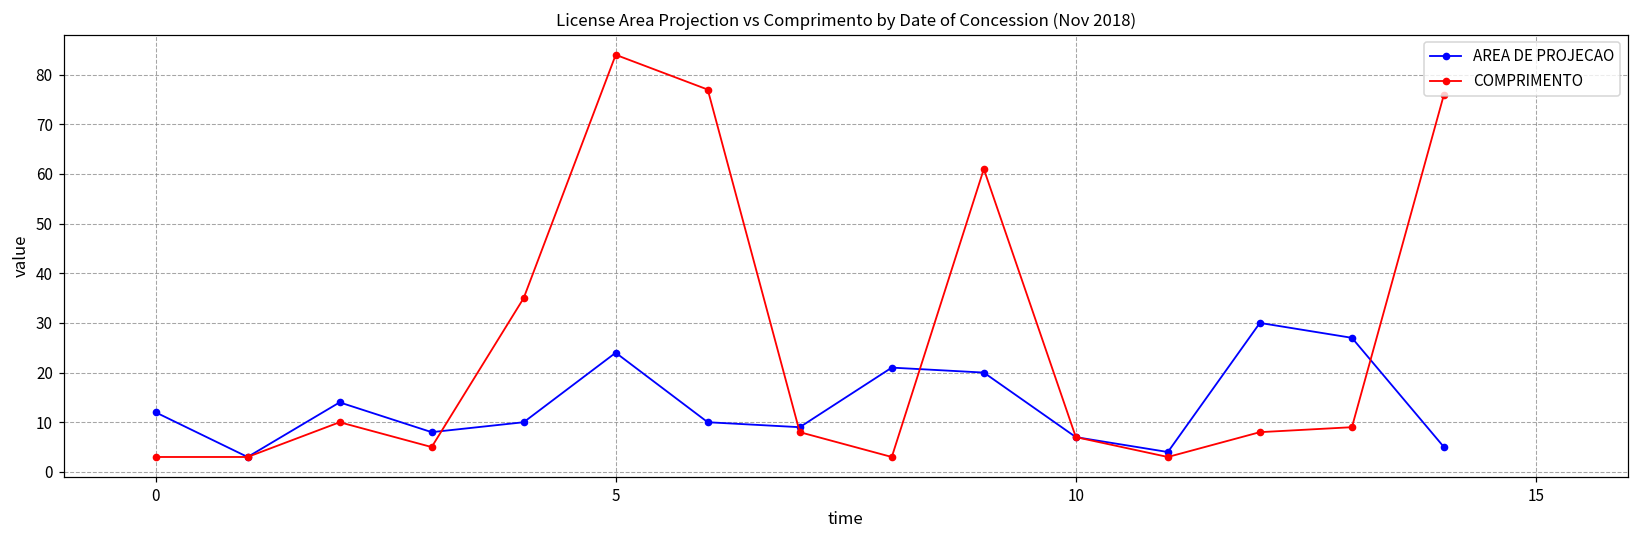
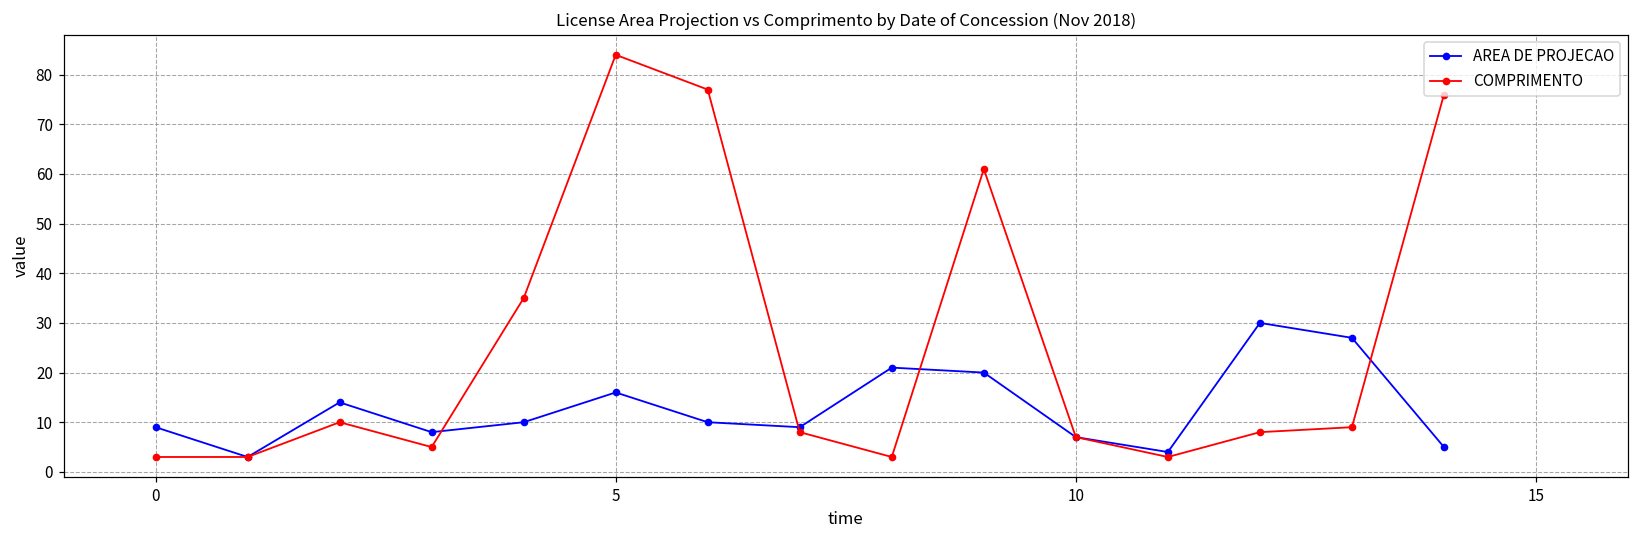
  {
    "AREA DE PROJECAO": {
-     "0": 12,
-     "5": 24
+     "0": 9,
+     "5": 16
    },
    "COMPRIMENTO": {
      "0": 3,
      "5": 84
    }
  }
